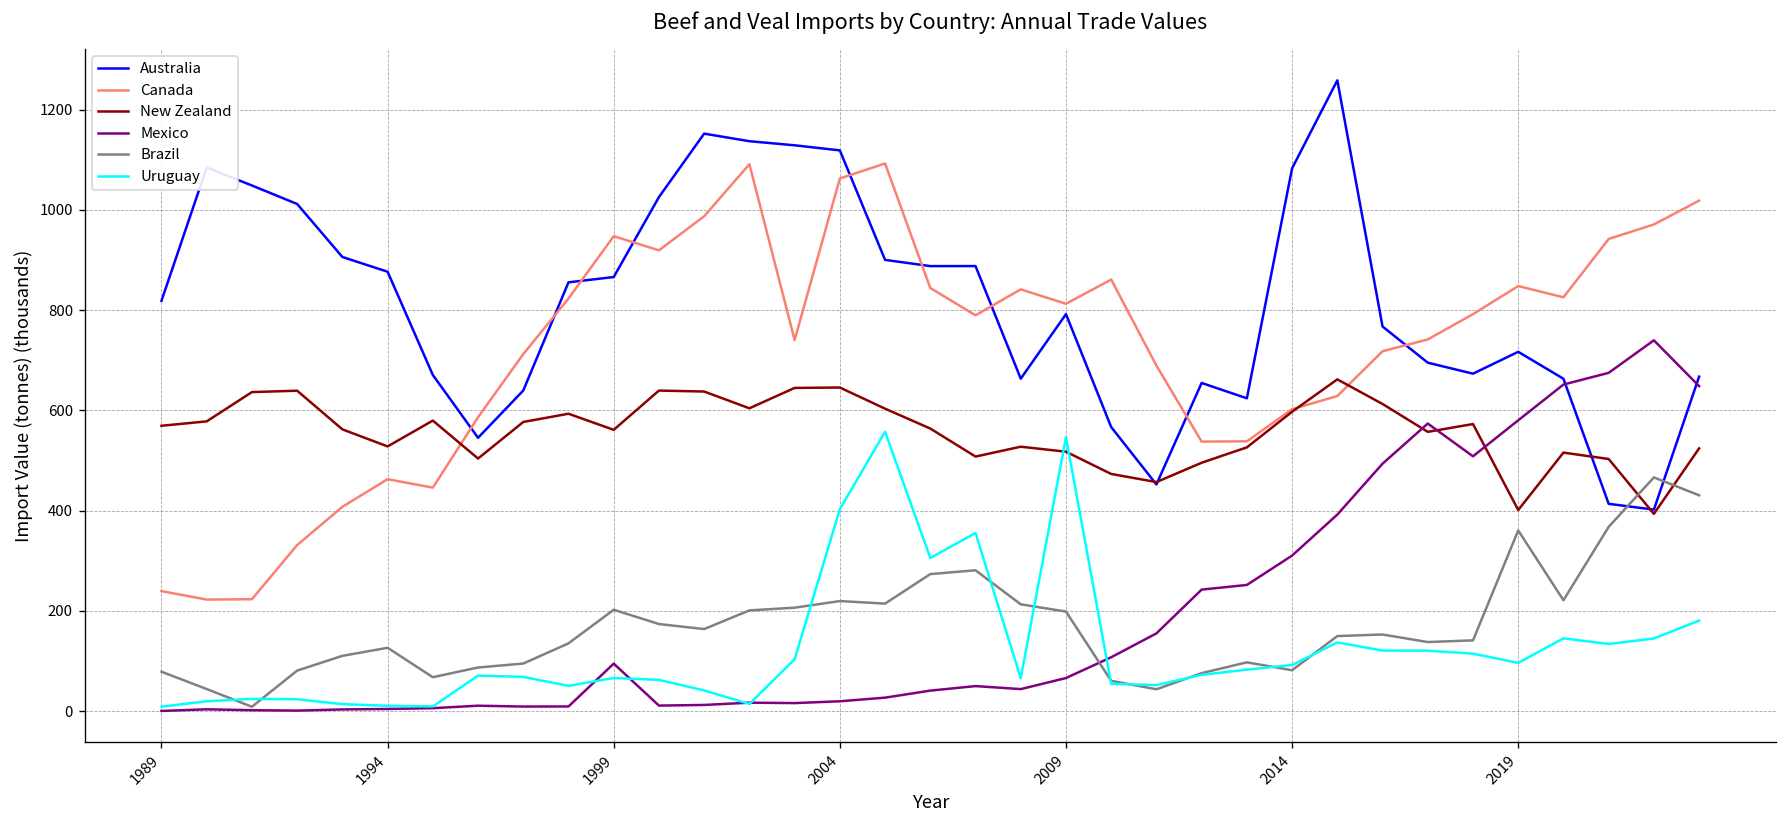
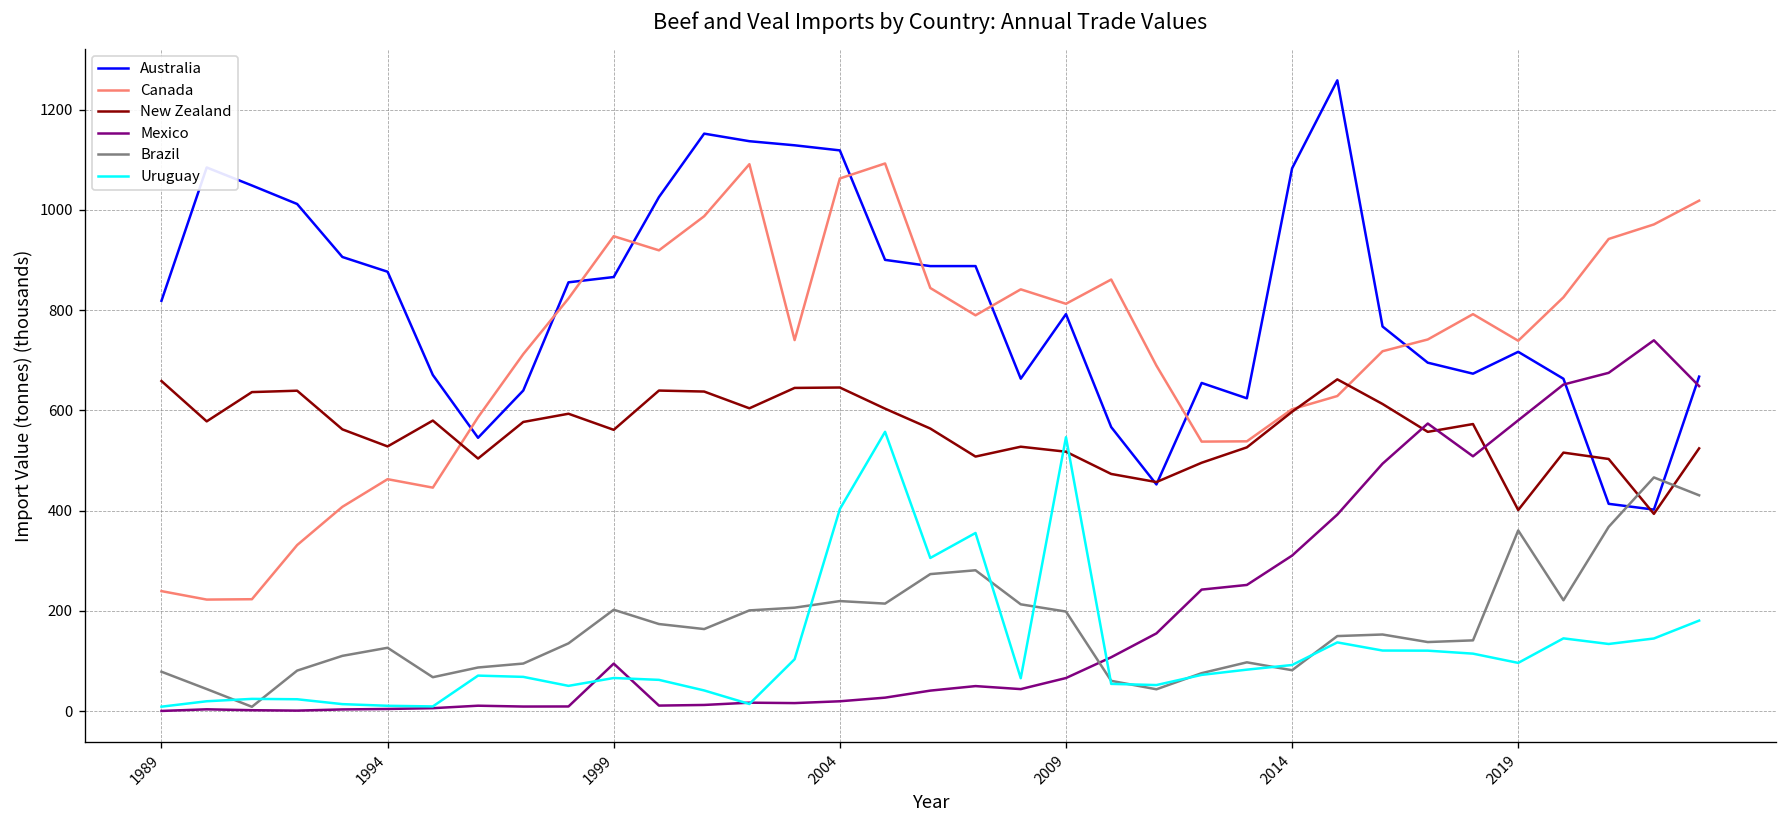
  {
    "Australia": {
      "1989": 820,
      "1994": 880,
      "1999": 870,
      "2004": 1120,
      "2009": 790,
      "2014": 1080,
      "2019": 720
    },
    "Canada": {
      "1989": 240,
      "1994": 460,
      "1999": 950,
      "2004": 1060,
      "2009": 810,
-     "2019": 850
+     "2019": 740
    },
    "New Zealand": {
-     "1989": 570,
+     "1989": 660,
      "1994": 530,
      "1999": 560,
      "2004": 650,
      "2009": 520,
      "2019": 400
    },
    "Mexico": {
      "1989": 0,
      "1994": 0,
      "1999": 90,
      "2004": 20,
      "2009": 70,
      "2014": 310,
      "2019": 580
    },
    "Brazil": {
      "1989": 80,
      "1994": 130,
      "1999": 200,
      "2004": 220,
      "2009": 200,
      "2014": 80,
      "2019": 360
    },
    "Uruguay": {
      "1989": 10,
      "1994": 10,
      "1999": 70,
      "2004": 400,
      "2009": 550,
      "2014": 90,
      "2019": 100
    }
  }
